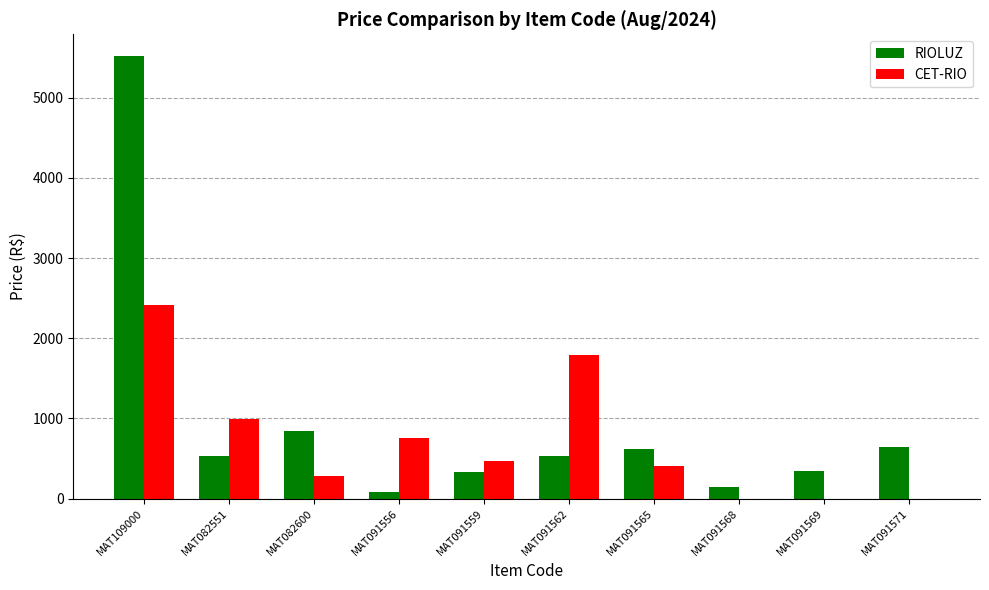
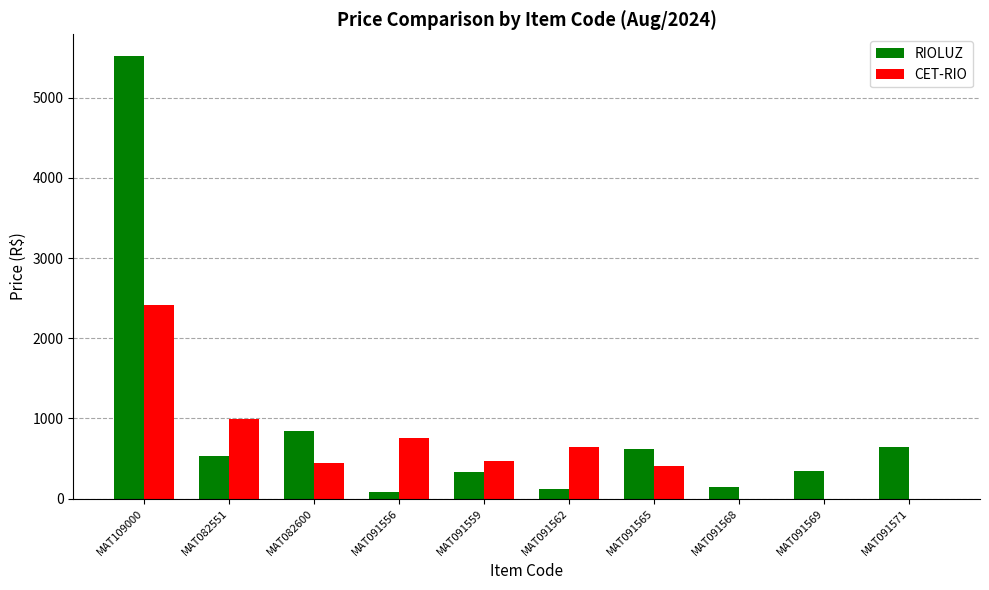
  {
    "RIOLUZ": {
      "MAT109000": 5500,
      "MAT082551": 500,
      "MAT082600": 800,
      "MAT091556": 100,
      "MAT091559": 300,
-     "MAT091562": 500,
+     "MAT091562": 100,
      "MAT091565": 600,
      "MAT091568": 100,
      "MAT091569": 300,
      "MAT091571": 600
    },
    "CET-RIO": {
      "MAT109000": 2400,
      "MAT082551": 1000,
-     "MAT082600": 300,
+     "MAT082600": 400,
      "MAT091556": 800,
      "MAT091559": 500,
-     "MAT091562": 1800,
+     "MAT091562": 600,
      "MAT091565": 400,
      "MAT091568": 0,
      "MAT091569": 0,
      "MAT091571": 0
    }
  }
